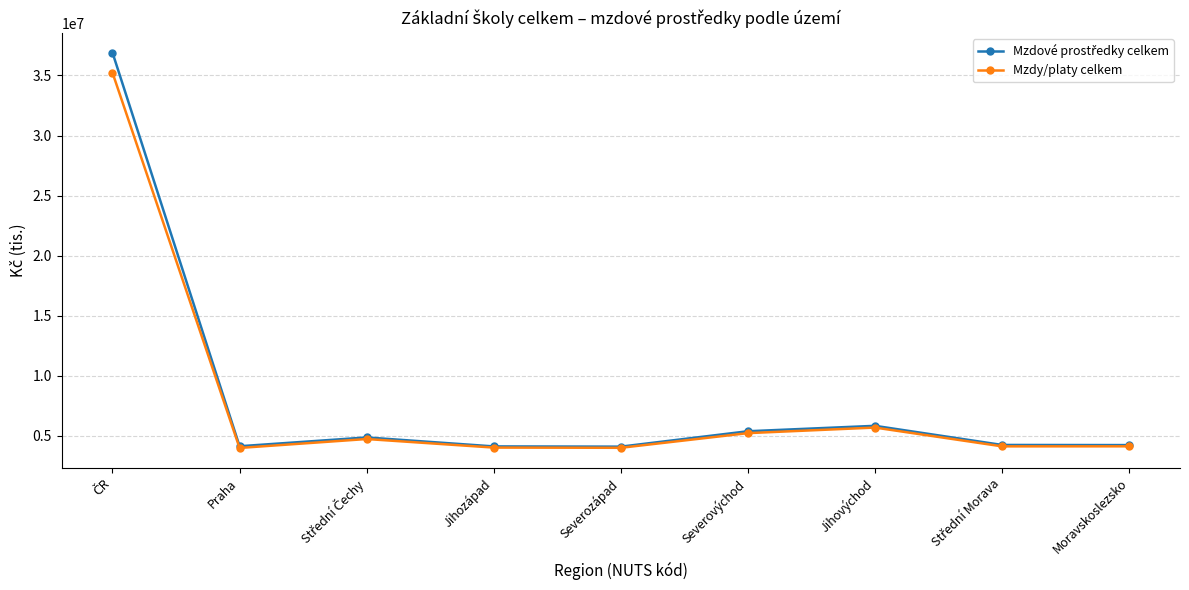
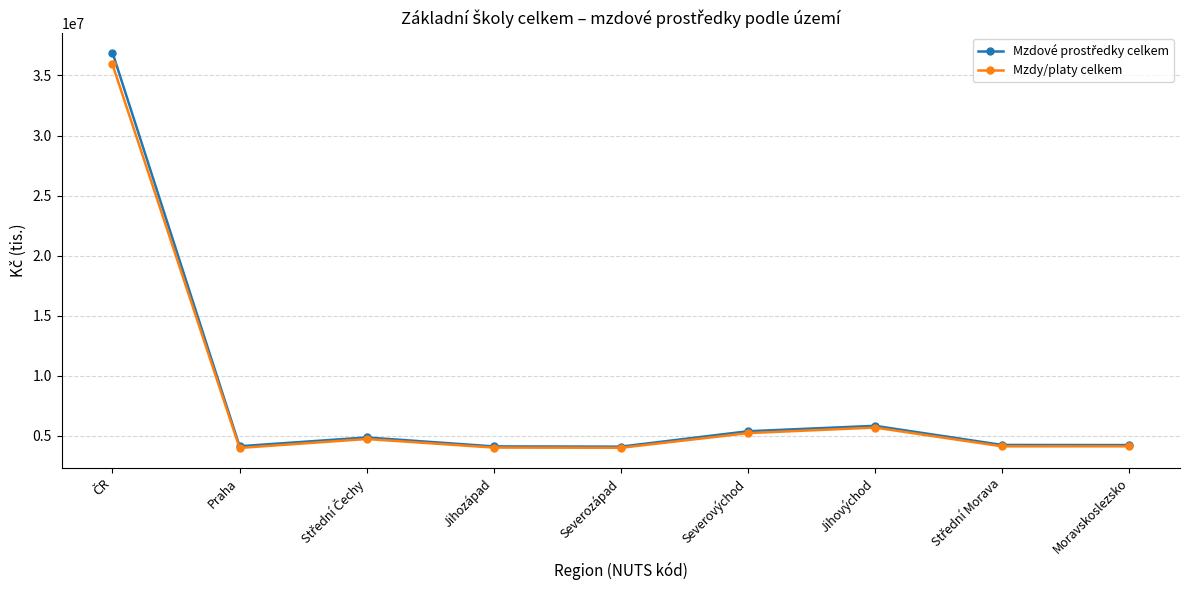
  {
    "Mzdové prostředky celkem": {
      "ČR": 36900000
    },
    "Mzdy/platy celkem": {
-     "ČR": 35200000
+     "ČR": 35900000
    }
  }
